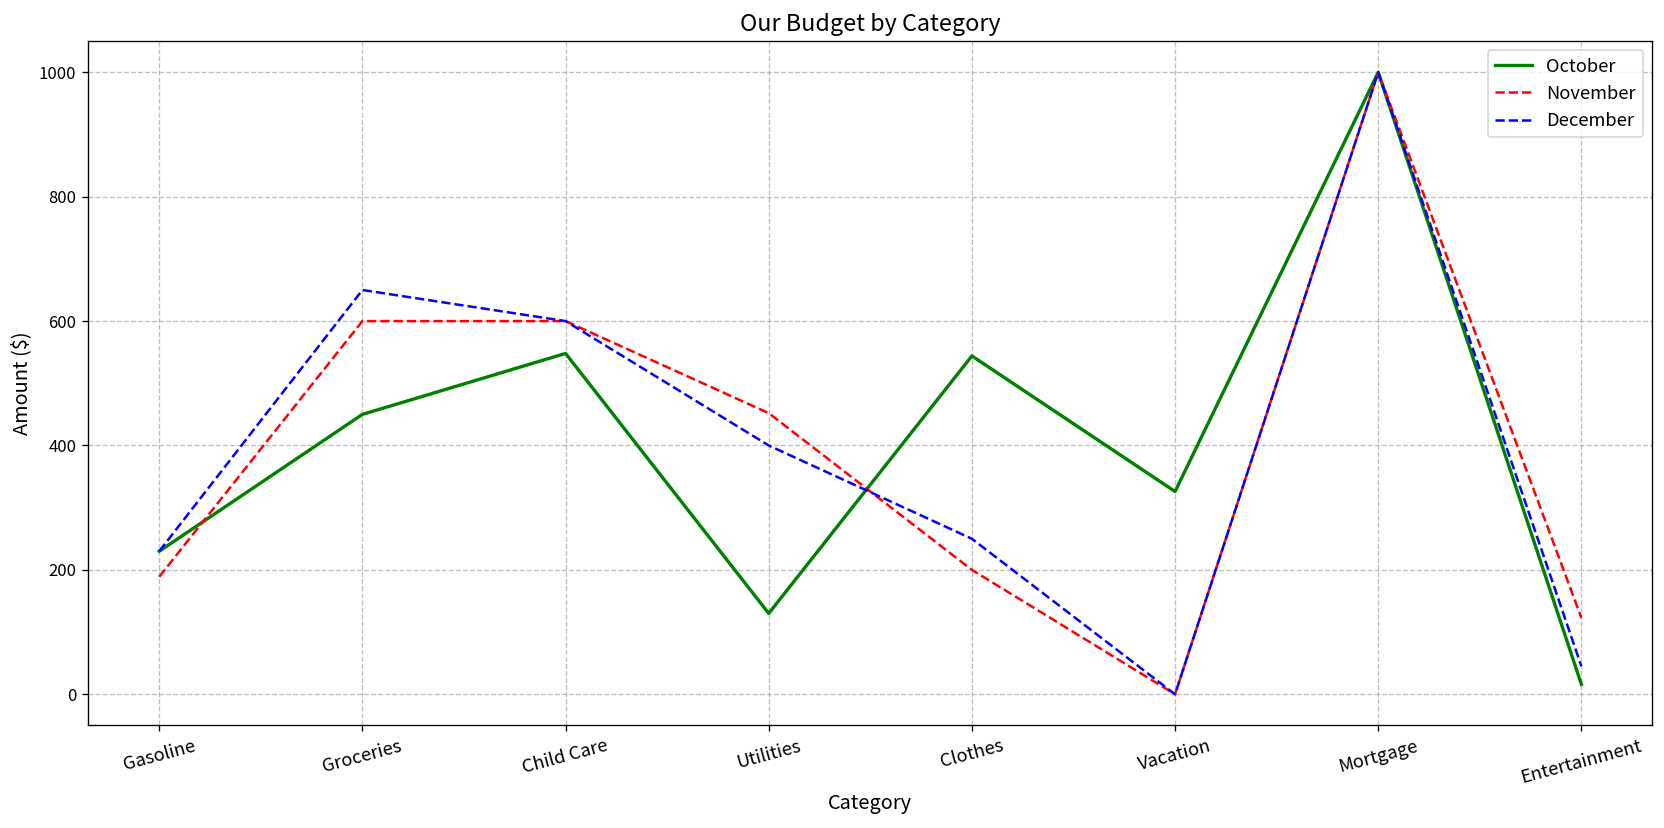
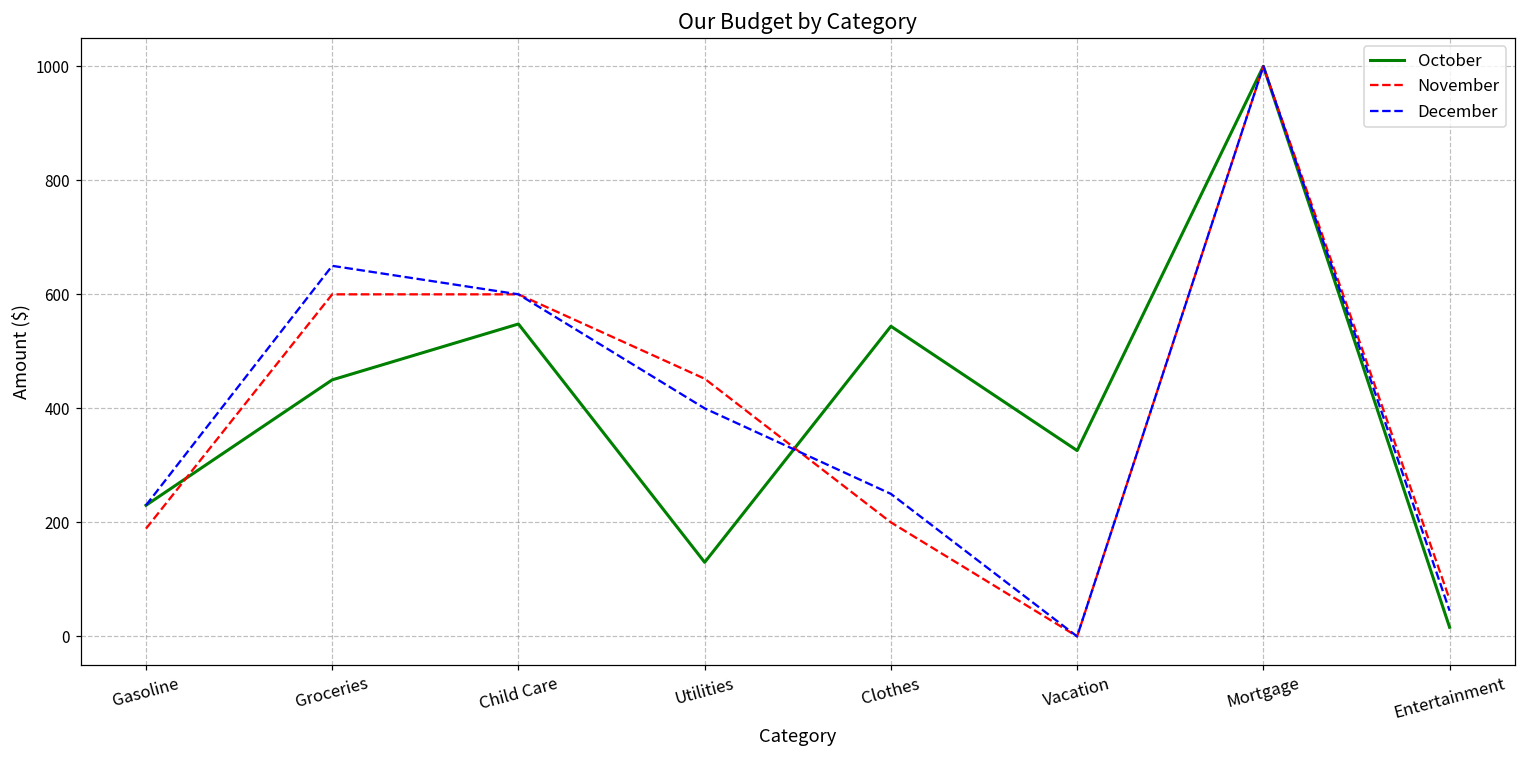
  {
    "October": {
      "Groceries": 450,
      "Child Care": 550,
      "Utilities": 130,
      "Clothes": 540,
      "Vacation": 330,
      "Entertainment": 20
    },
    "November": {
      "Gasoline": 190,
      "Groceries": 600,
      "Utilities": 450,
      "Clothes": 200,
-     "Entertainment": 120
+     "Entertainment": 70
    },
    "December": {
      "Groceries": 650,
      "Utilities": 400,
      "Clothes": 250,
      "Entertainment": 50
    }
  }
